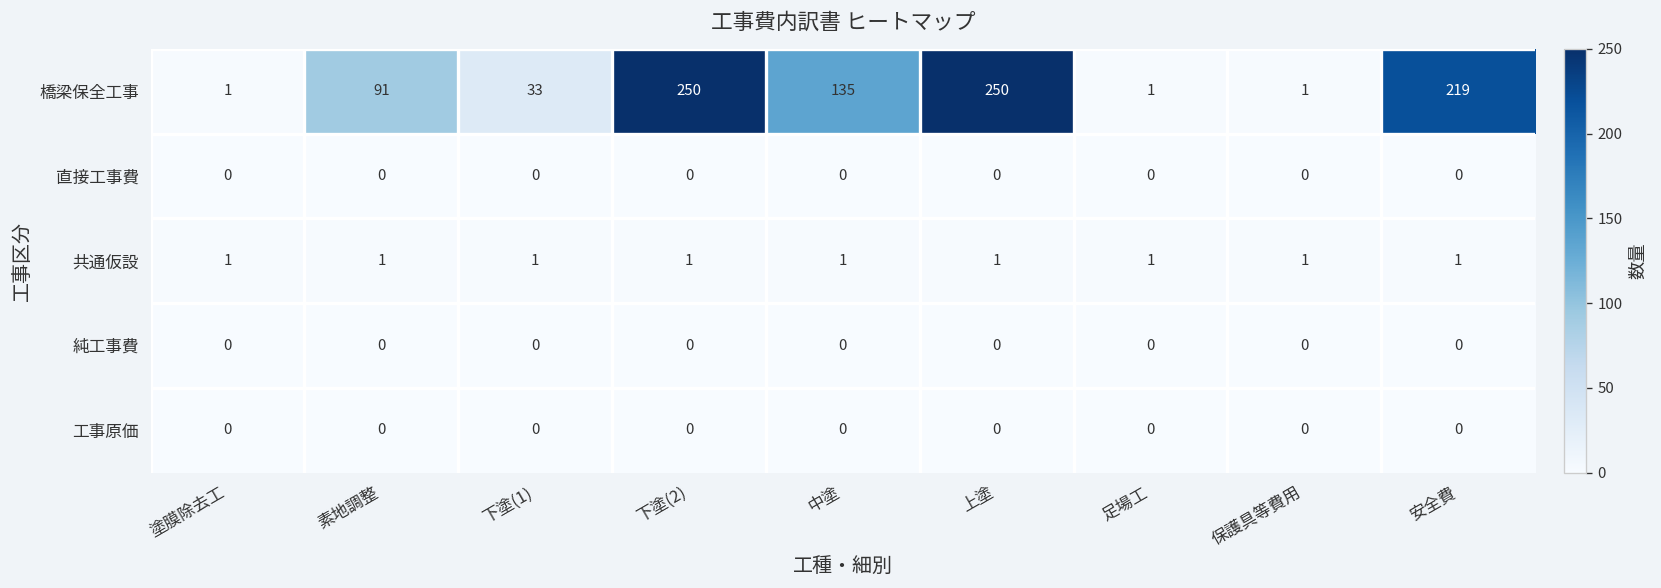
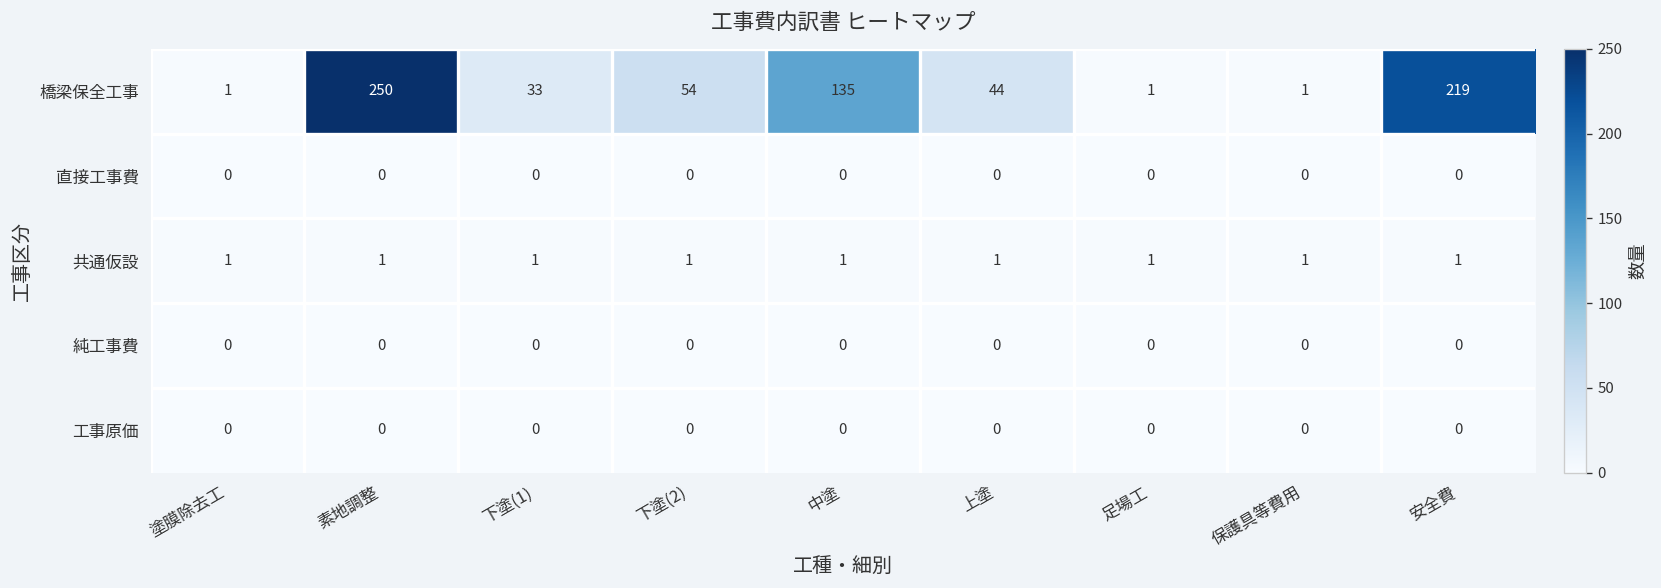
  {
    "橋梁保全工事": {
      "塗膜除去工": 1,
-     "素地調整": 91,
+     "素地調整": 250,
      "下塗(1)": 33,
-     "下塗(2)": 250,
+     "下塗(2)": 54,
      "中塗": 135,
-     "上塗": 250,
+     "上塗": 44,
      "足場工": 1,
      "保護具等費用": 1,
      "安全費": 219
    },
    "直接工事費": {
      "塗膜除去工": 0,
      "素地調整": 0,
      "下塗(1)": 0,
      "下塗(2)": 0,
      "中塗": 0,
      "上塗": 0,
      "足場工": 0,
      "保護具等費用": 0,
      "安全費": 0
    },
    "共通仮設": {
      "塗膜除去工": 1,
      "素地調整": 1,
      "下塗(1)": 1,
      "下塗(2)": 1,
      "中塗": 1,
      "上塗": 1,
      "足場工": 1,
      "保護具等費用": 1,
      "安全費": 1
    },
    "純工事費": {
      "塗膜除去工": 0,
      "素地調整": 0,
      "下塗(1)": 0,
      "下塗(2)": 0,
      "中塗": 0,
      "上塗": 0,
      "足場工": 0,
      "保護具等費用": 0,
      "安全費": 0
    },
    "工事原価": {
      "塗膜除去工": 0,
      "素地調整": 0,
      "下塗(1)": 0,
      "下塗(2)": 0,
      "中塗": 0,
      "上塗": 0,
      "足場工": 0,
      "保護具等費用": 0,
      "安全費": 0
    }
  }
